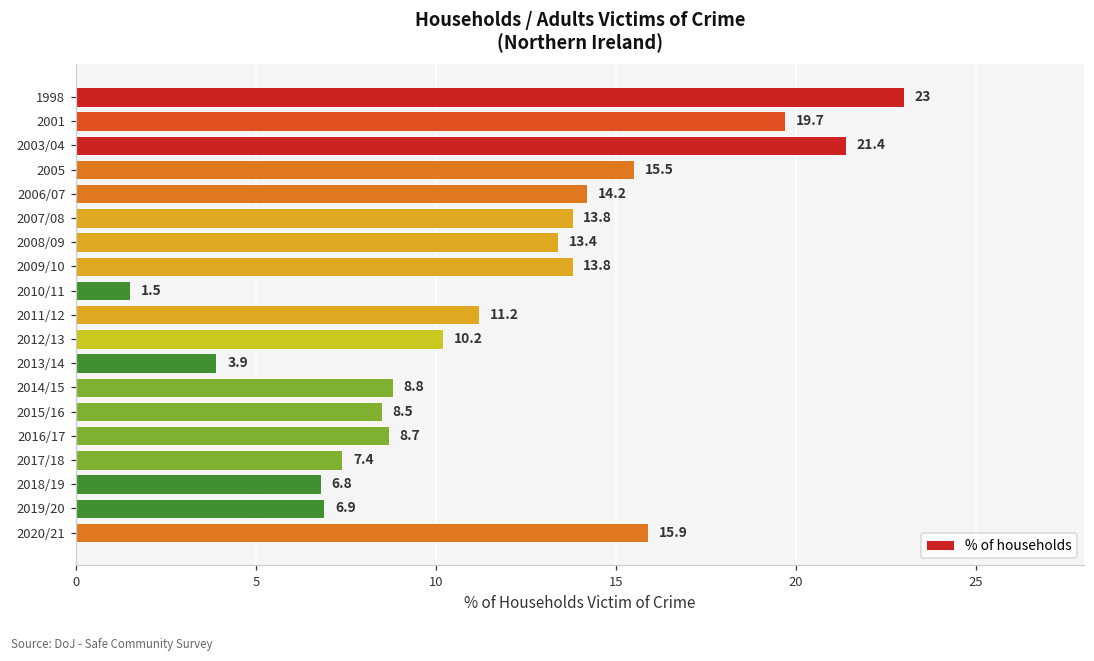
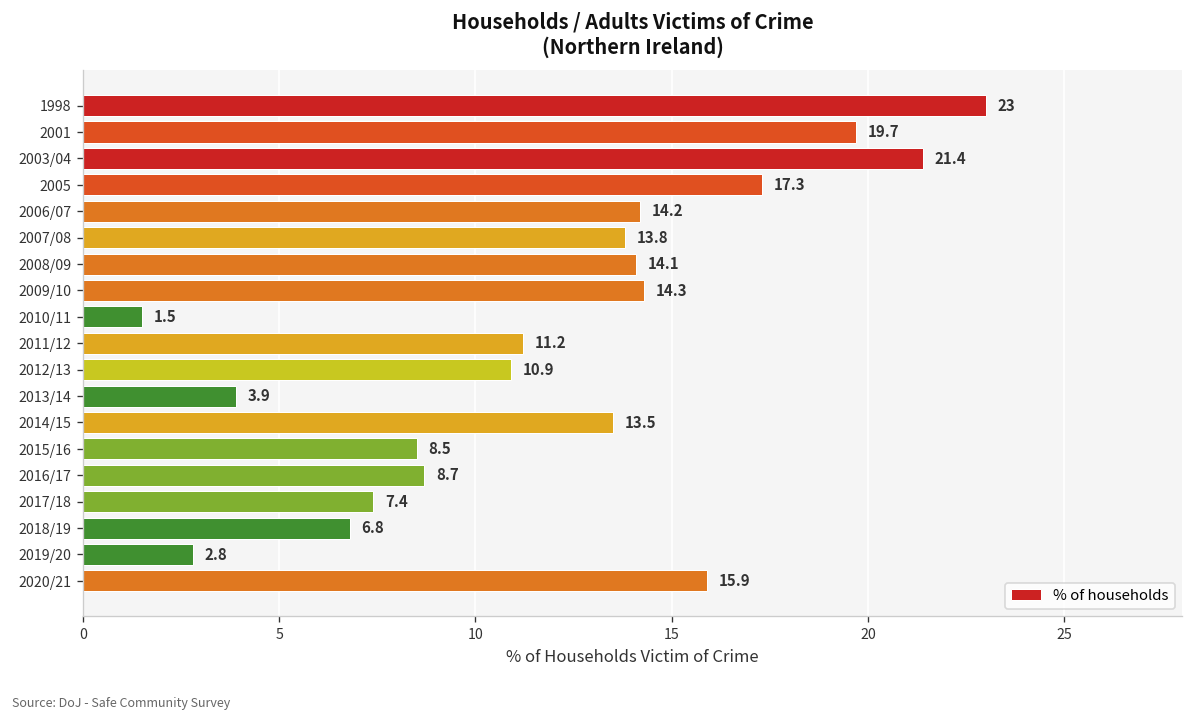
  {
    "1998": 23,
    "2001": 19.7,
    "2003/04": 21.4,
-   "2005": 15.5,
+   "2005": 17.3,
    "2006/07": 14.2,
    "2007/08": 13.8,
-   "2008/09": 13.4,
-   "2009/10": 13.8,
+   "2008/09": 14.1,
+   "2009/10": 14.3,
    "2010/11": 1.5,
    "2011/12": 11.2,
-   "2012/13": 10.2,
+   "2012/13": 10.9,
    "2013/14": 3.9,
-   "2014/15": 8.8,
+   "2014/15": 13.5,
    "2015/16": 8.5,
    "2016/17": 8.7,
    "2017/18": 7.4,
    "2018/19": 6.8,
-   "2019/20": 6.9,
+   "2019/20": 2.8,
    "2020/21": 15.9
  }
